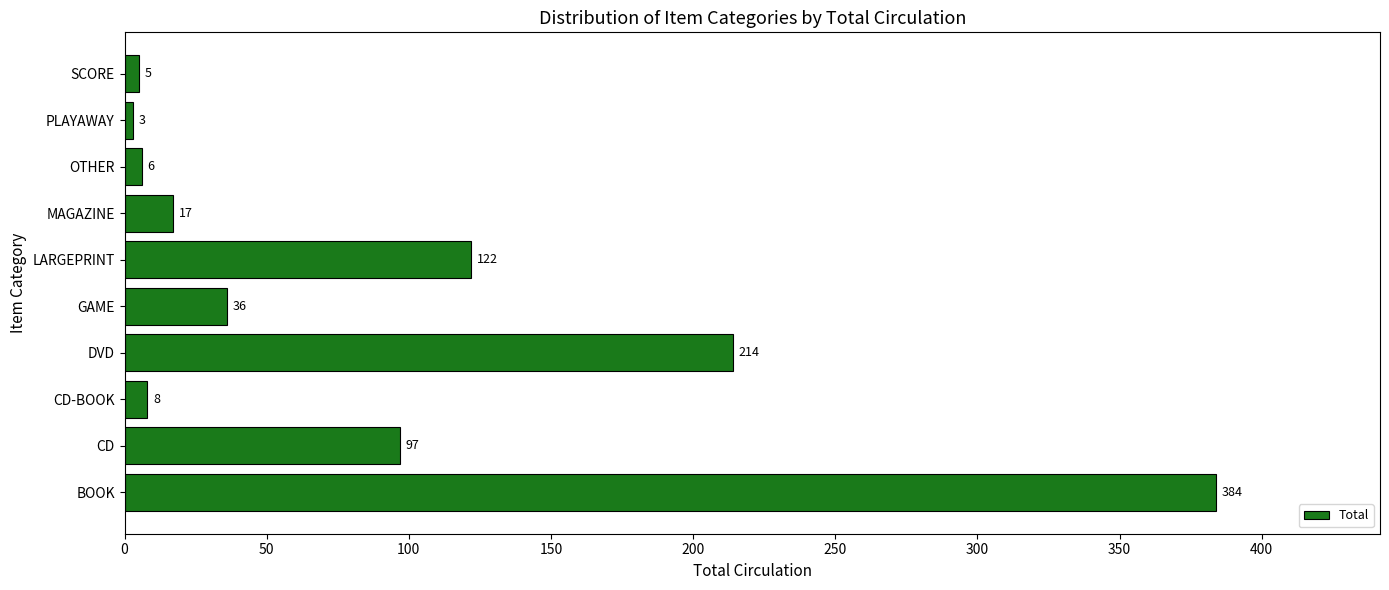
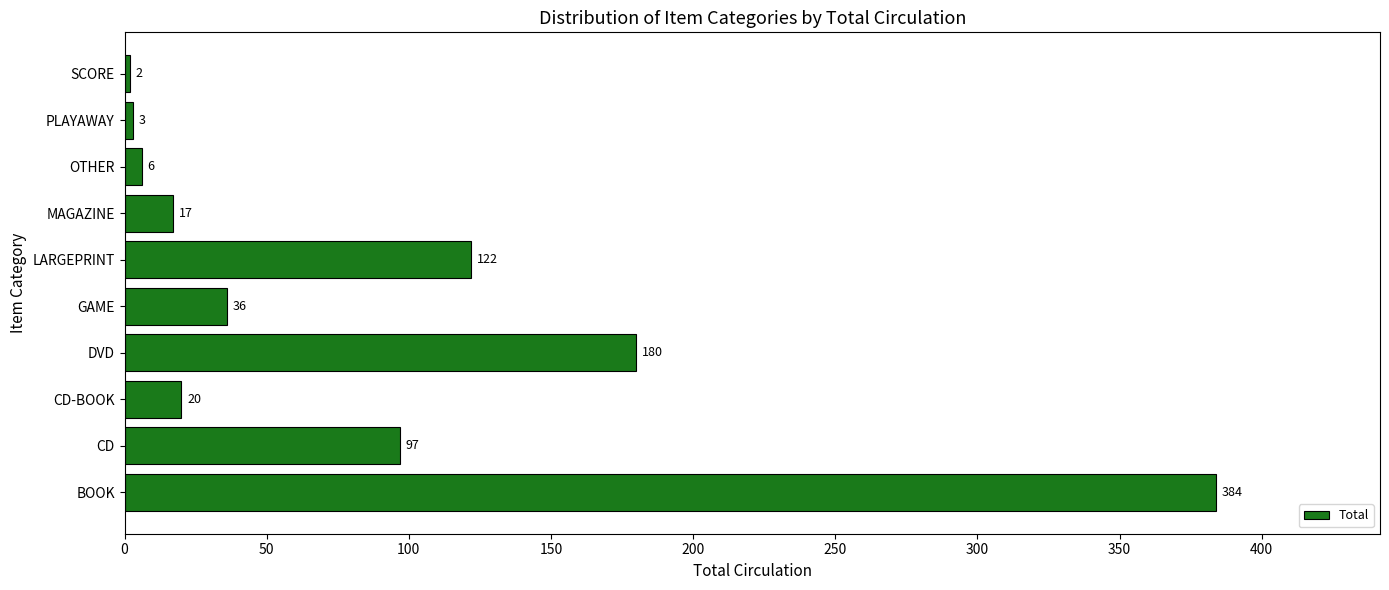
  {
-   "SCORE": 5,
+   "SCORE": 2,
    "PLAYAWAY": 3,
    "OTHER": 6,
    "MAGAZINE": 17,
    "LARGEPRINT": 122,
    "GAME": 36,
-   "DVD": 214,
-   "CD-BOOK": 8,
+   "DVD": 180,
+   "CD-BOOK": 20,
    "CD": 97,
    "BOOK": 384
  }
